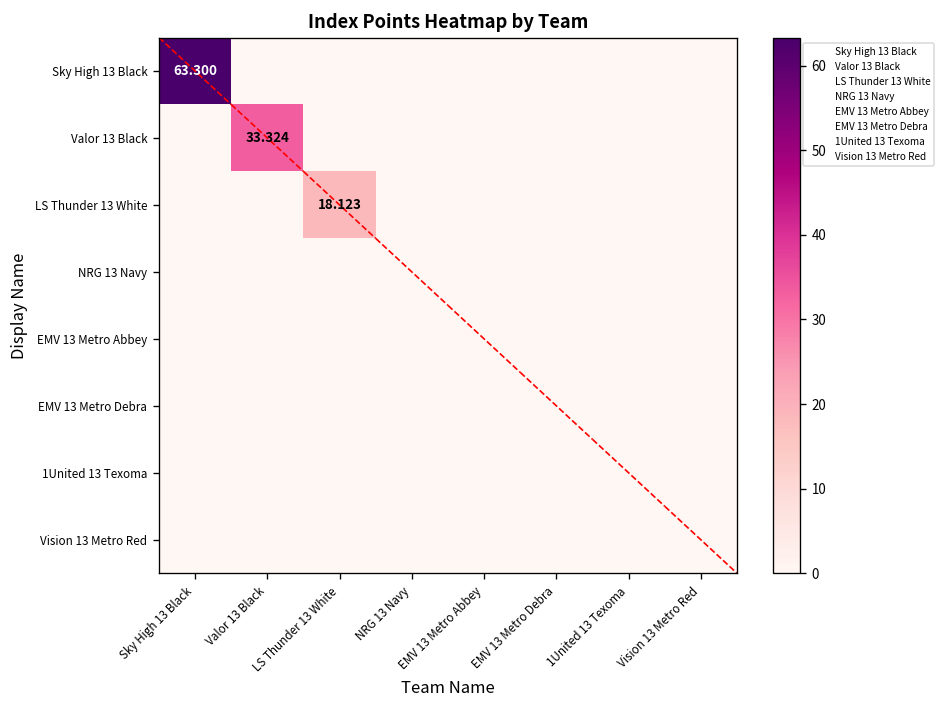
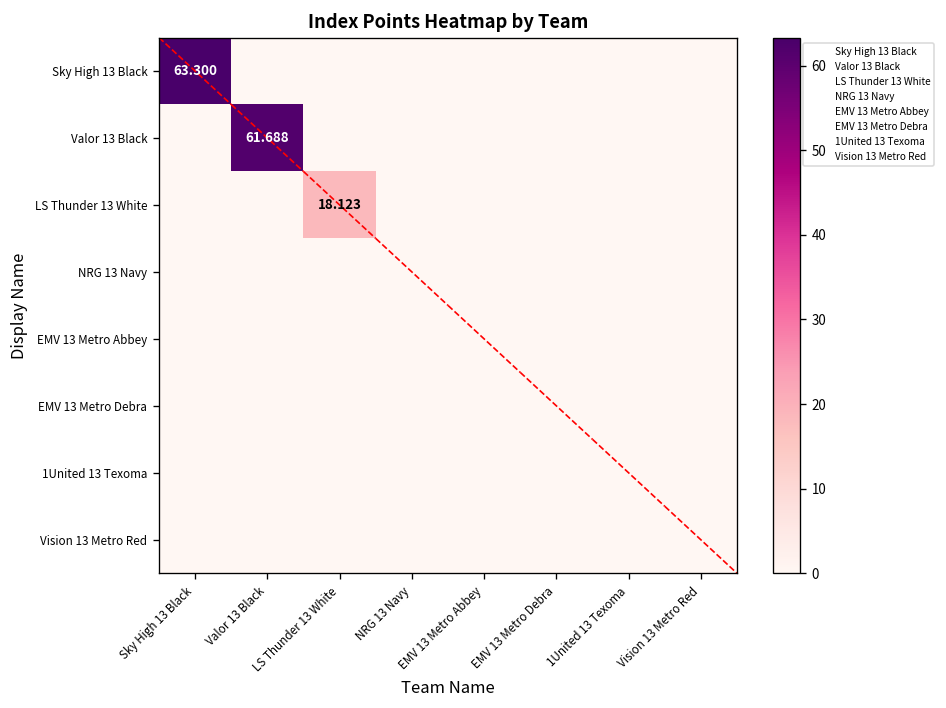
  {
    "Sky High 13 Black": {
      "Sky High 13 Black": 63.300
    },
    "Valor 13 Black": {
-     "Valor 13 Black": 33.324
+     "Valor 13 Black": 61.688
    },
    "LS Thunder 13 White": {
      "LS Thunder 13 White": 18.123
    }
  }
